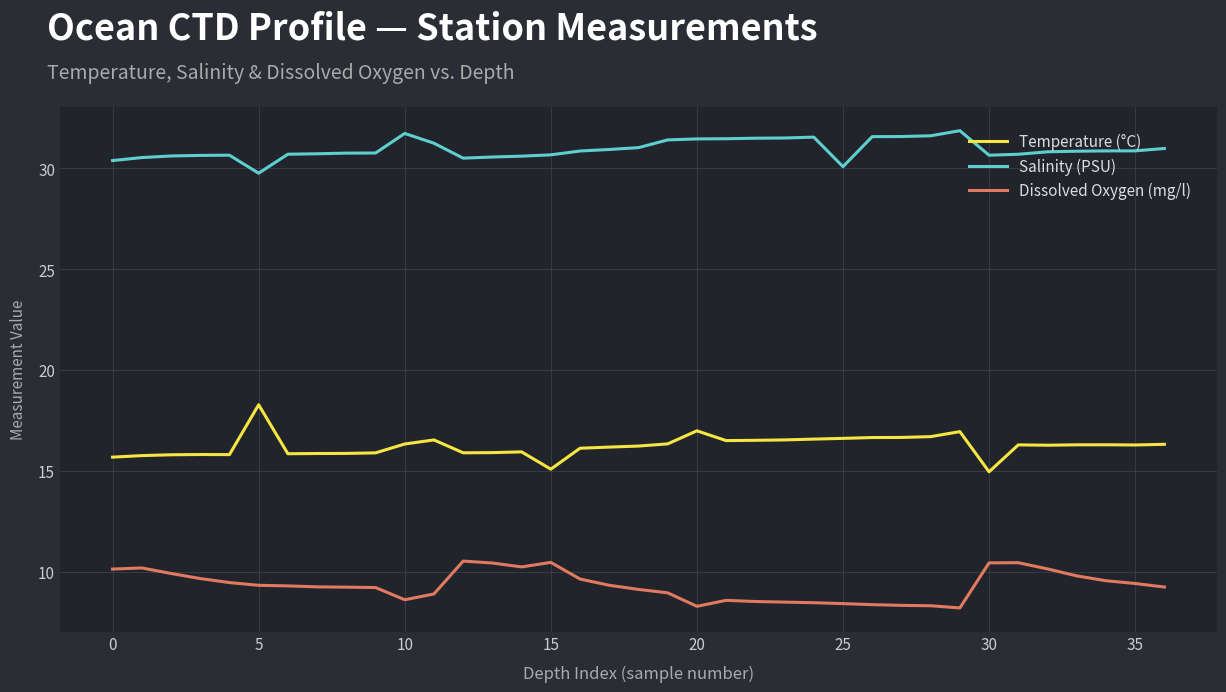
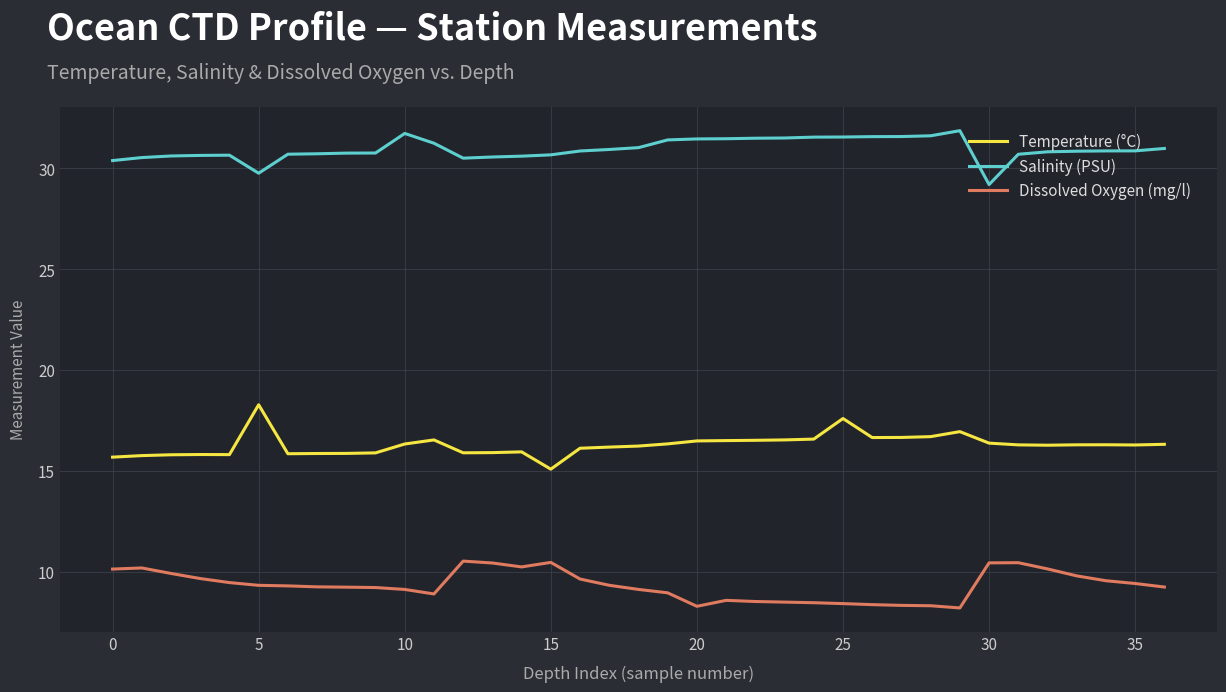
  {
    "Temperature (°C)": {
      "0": 15.7,
      "5": 18.3,
      "10": 16.3,
      "15": 15.1,
-     "20": 17.0,
-     "25": 16.6,
-     "30": 15.0,
+     "20": 16.5,
+     "25": 17.6,
+     "30": 16.4,
      "35": 16.3
    },
    "Salinity (PSU)": {
      "0": 30.4,
      "5": 29.8,
      "10": 31.7,
      "15": 30.7,
      "20": 31.5,
-     "25": 30.1,
-     "30": 30.7,
+     "25": 31.6,
+     "30": 29.2,
      "35": 30.9
    },
    "Dissolved Oxygen (mg/l)": {
      "0": 10.1,
      "5": 9.3,
-     "10": 8.6,
+     "10": 9.1,
      "15": 10.5,
      "20": 8.3,
      "25": 8.4,
      "30": 10.5,
      "35": 9.4
    }
  }
